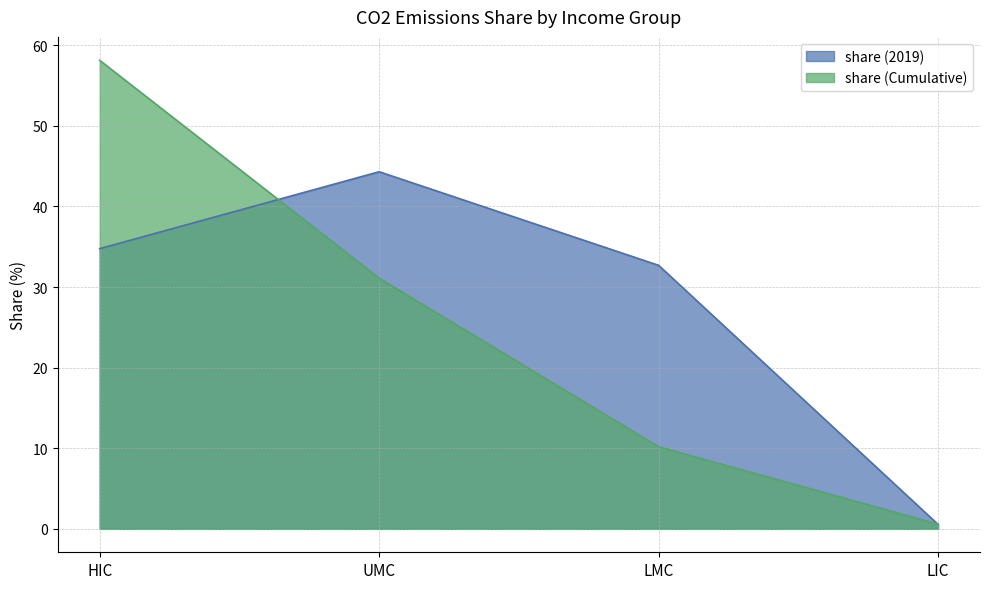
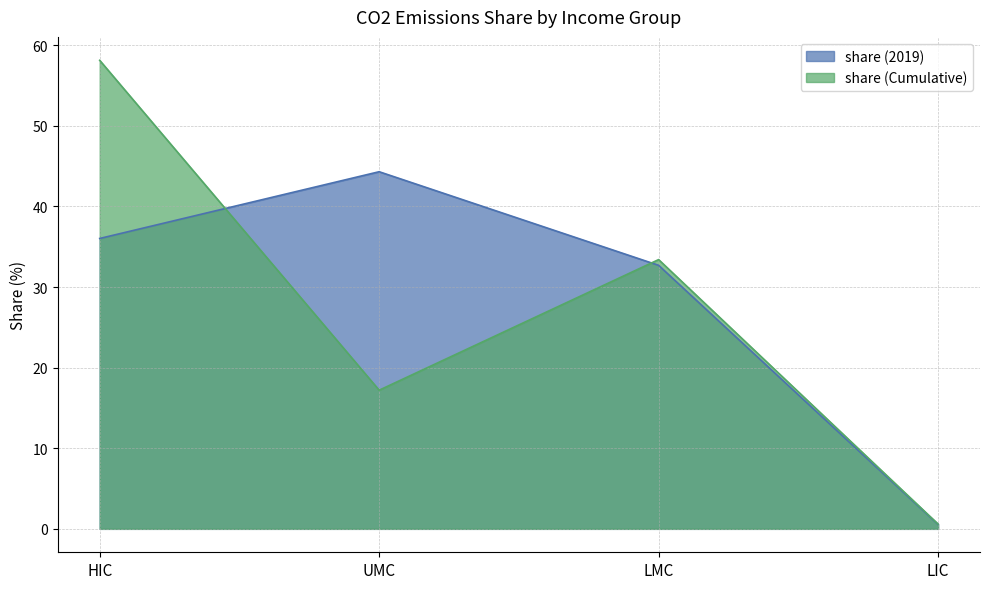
  {
    "share (2019)": {
-     "HIC": 35,
+     "HIC": 36,
      "UMC": 44,
      "LMC": 33
    },
    "share (Cumulative)": {
      "HIC": 58,
-     "UMC": 31,
-     "LMC": 10
+     "UMC": 17,
+     "LMC": 33
    }
  }
